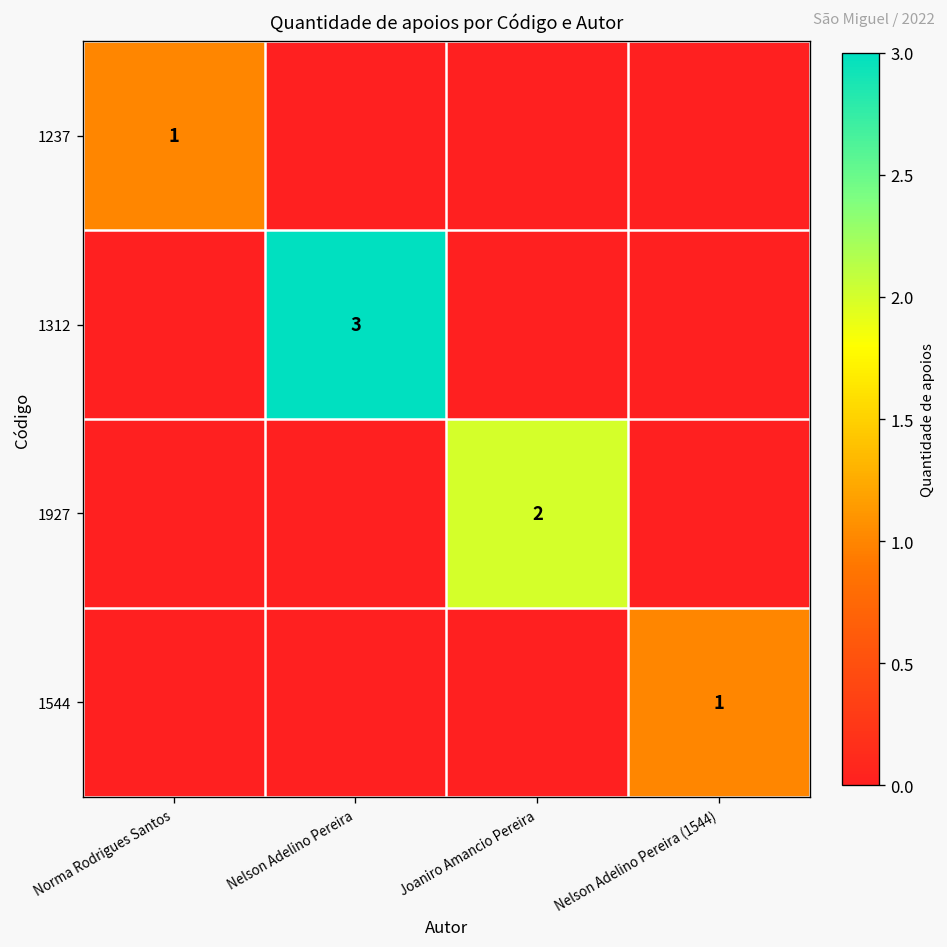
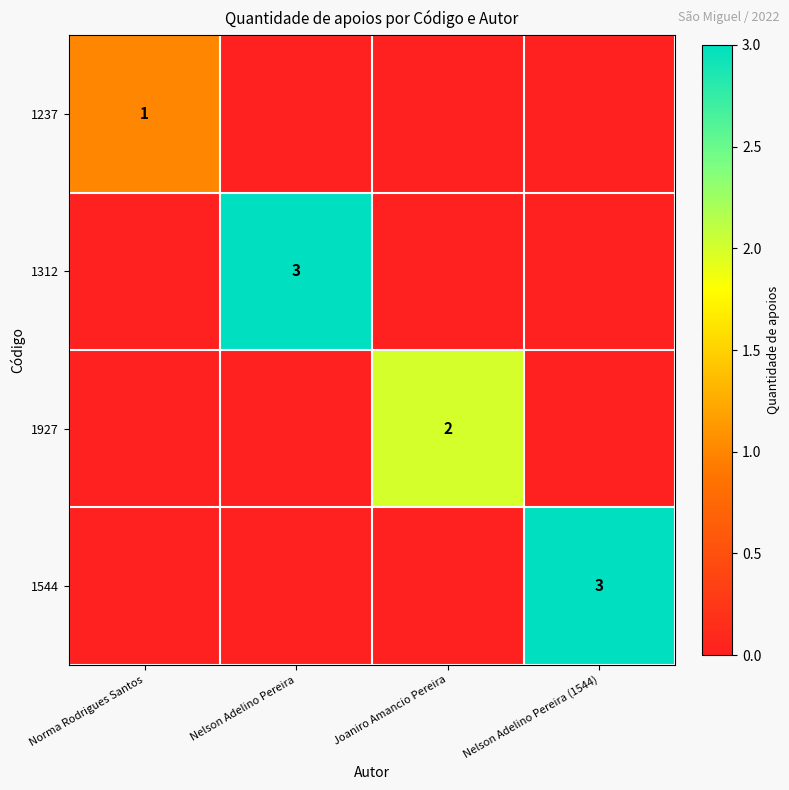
  {
    "1237": {
      "Norma Rodrigues Santos": 1
    },
    "1312": {
      "Nelson Adelino Pereira": 3
    },
    "1927": {
      "Joaniro Amancio Pereira": 2
    },
    "1544": {
-     "Nelson Adelino Pereira (1544)": 1
+     "Nelson Adelino Pereira (1544)": 3
    }
  }
